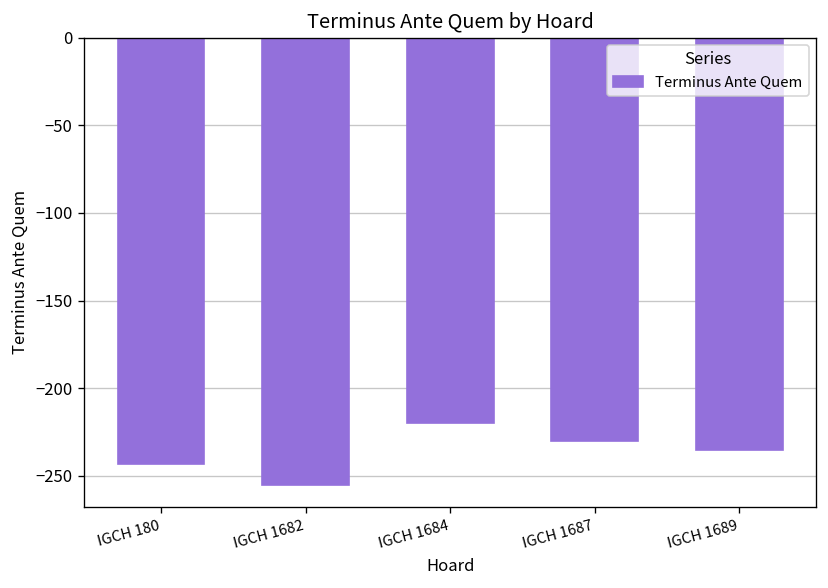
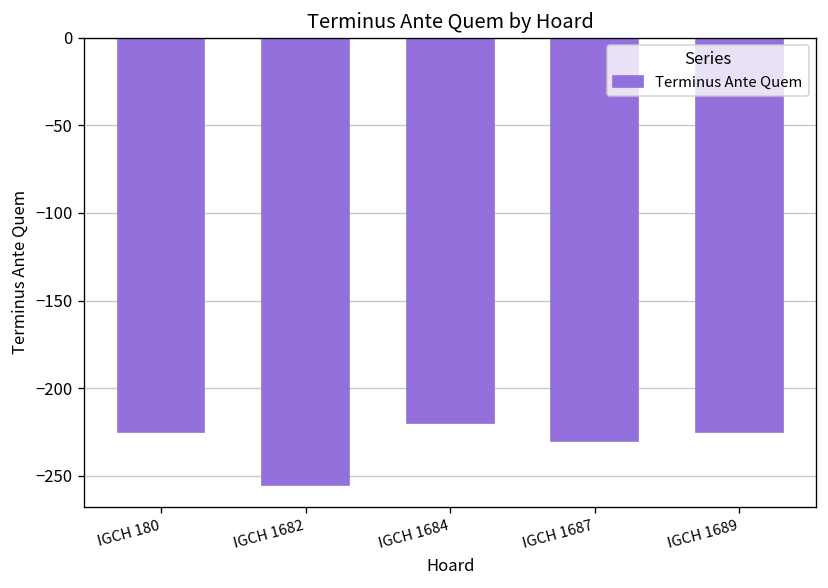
  {
-   "IGCH 180": -243,
+   "IGCH 180": -225,
    "IGCH 1682": -255,
    "IGCH 1684": -220,
    "IGCH 1687": -230,
-   "IGCH 1689": -235
+   "IGCH 1689": -225
  }
